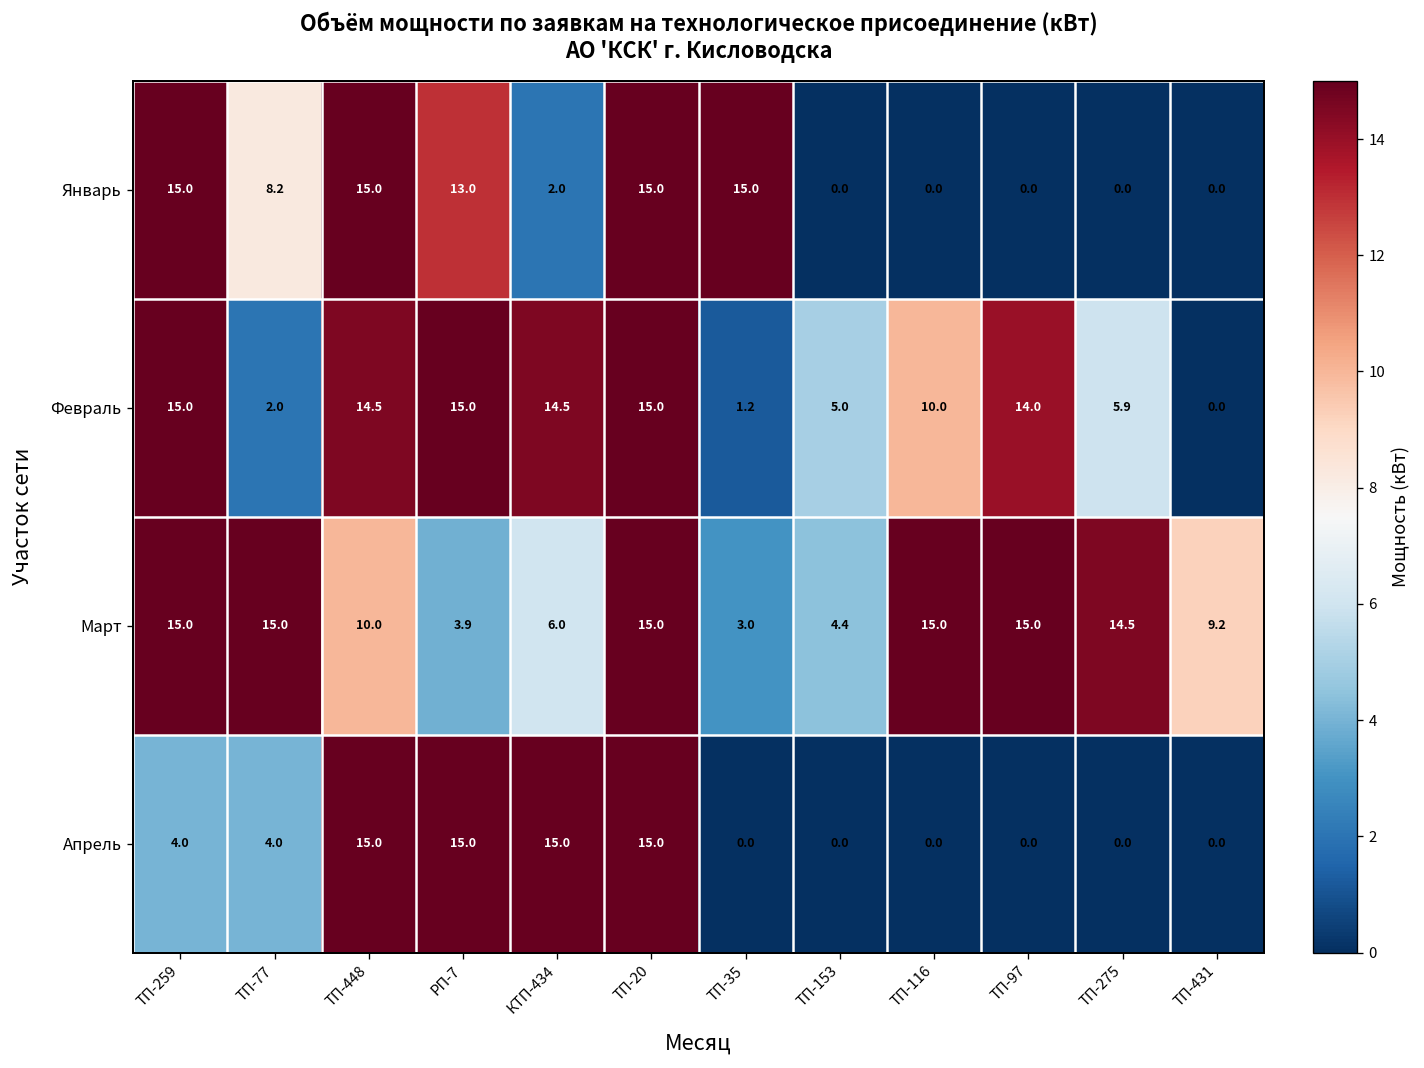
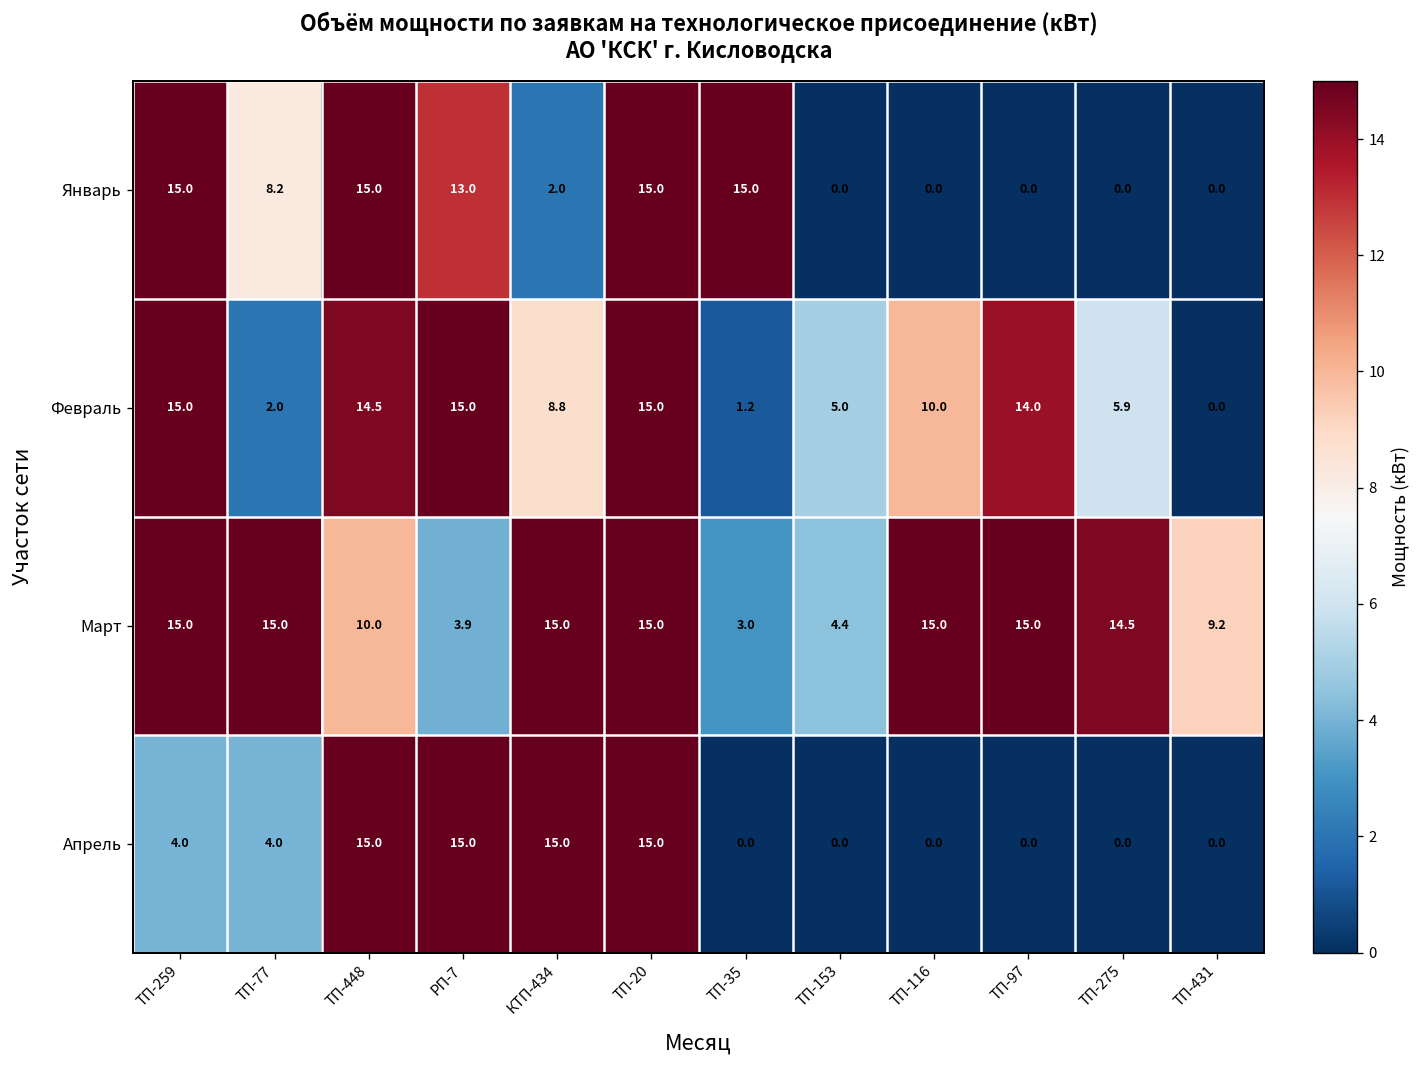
  {
    "Январь": {
      "ТП-259": 15.0,
      "ТП-77": 8.2,
      "ТП-448": 15.0,
      "РП-7": 13.0,
      "КТП-434": 2.0,
      "ТП-20": 15.0,
      "ТП-35": 15.0,
      "ТП-153": 0.0,
      "ТП-116": 0.0,
      "ТП-97": 0.0,
      "ТП-275": 0.0,
      "ТП-431": 0.0
    },
    "Февраль": {
      "ТП-259": 15.0,
      "ТП-77": 2.0,
      "ТП-448": 14.5,
      "РП-7": 15.0,
-     "КТП-434": 14.5,
+     "КТП-434": 8.8,
      "ТП-20": 15.0,
      "ТП-35": 1.2,
      "ТП-153": 5.0,
      "ТП-116": 10.0,
      "ТП-97": 14.0,
      "ТП-275": 5.9,
      "ТП-431": 0.0
    },
    "Март": {
      "ТП-259": 15.0,
      "ТП-77": 15.0,
      "ТП-448": 10.0,
      "РП-7": 3.9,
-     "КТП-434": 6.0,
+     "КТП-434": 15.0,
      "ТП-20": 15.0,
      "ТП-35": 3.0,
      "ТП-153": 4.4,
      "ТП-116": 15.0,
      "ТП-97": 15.0,
      "ТП-275": 14.5,
      "ТП-431": 9.2
    },
    "Апрель": {
      "ТП-259": 4.0,
      "ТП-77": 4.0,
      "ТП-448": 15.0,
      "РП-7": 15.0,
      "КТП-434": 15.0,
      "ТП-20": 15.0,
      "ТП-35": 0.0,
      "ТП-153": 0.0,
      "ТП-116": 0.0,
      "ТП-97": 0.0,
      "ТП-275": 0.0,
      "ТП-431": 0.0
    }
  }
